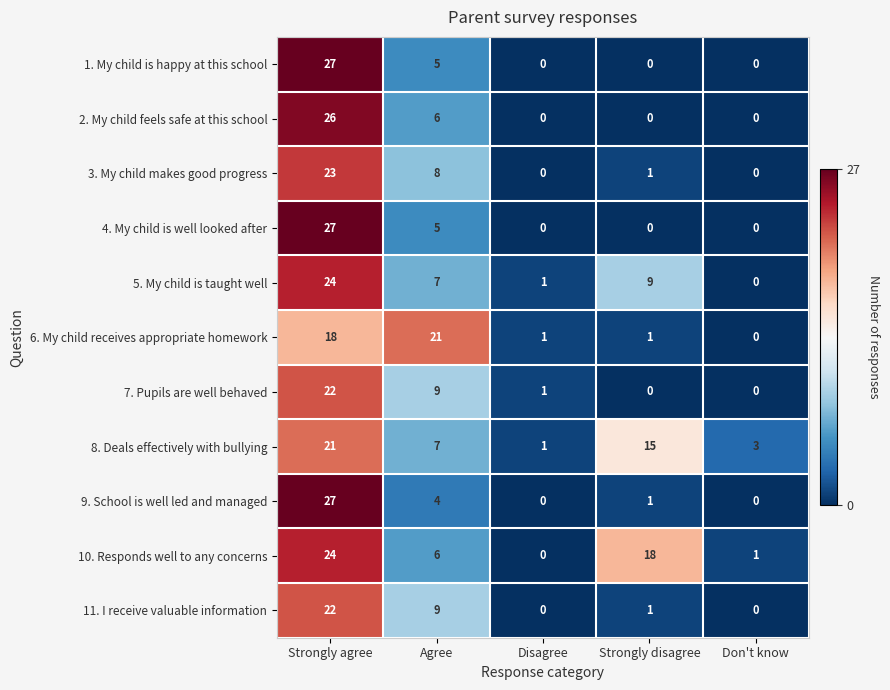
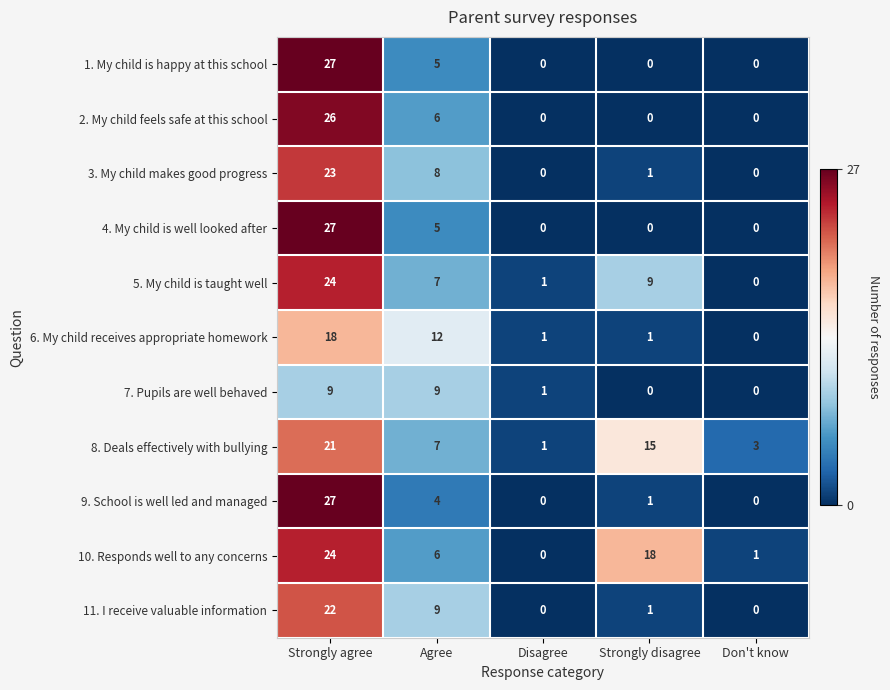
  {
    "1. My child is happy at this school": {
      "Strongly agree": 27,
      "Agree": 5,
      "Disagree": 0,
      "Strongly disagree": 0,
      "Don't know": 0
    },
    "2. My child feels safe at this school": {
      "Strongly agree": 26,
      "Agree": 6,
      "Disagree": 0,
      "Strongly disagree": 0,
      "Don't know": 0
    },
    "3. My child makes good progress": {
      "Strongly agree": 23,
      "Agree": 8,
      "Disagree": 0,
      "Strongly disagree": 1,
      "Don't know": 0
    },
    "4. My child is well looked after": {
      "Strongly agree": 27,
      "Agree": 5,
      "Disagree": 0,
      "Strongly disagree": 0,
      "Don't know": 0
    },
    "5. My child is taught well": {
      "Strongly agree": 24,
      "Agree": 7,
      "Disagree": 1,
      "Strongly disagree": 9,
      "Don't know": 0
    },
    "6. My child receives appropriate homework": {
      "Strongly agree": 18,
-     "Agree": 21,
+     "Agree": 12,
      "Disagree": 1,
      "Strongly disagree": 1,
      "Don't know": 0
    },
    "7. Pupils are well behaved": {
-     "Strongly agree": 22,
+     "Strongly agree": 9,
      "Agree": 9,
      "Disagree": 1,
      "Strongly disagree": 0,
      "Don't know": 0
    },
    "8. Deals effectively with bullying": {
      "Strongly agree": 21,
      "Agree": 7,
      "Disagree": 1,
      "Strongly disagree": 15,
      "Don't know": 3
    },
    "9. School is well led and managed": {
      "Strongly agree": 27,
      "Agree": 4,
      "Disagree": 0,
      "Strongly disagree": 1,
      "Don't know": 0
    },
    "10. Responds well to any concerns": {
      "Strongly agree": 24,
      "Agree": 6,
      "Disagree": 0,
      "Strongly disagree": 18,
      "Don't know": 1
    },
    "11. I receive valuable information": {
      "Strongly agree": 22,
      "Agree": 9,
      "Disagree": 0,
      "Strongly disagree": 1,
      "Don't know": 0
    }
  }
